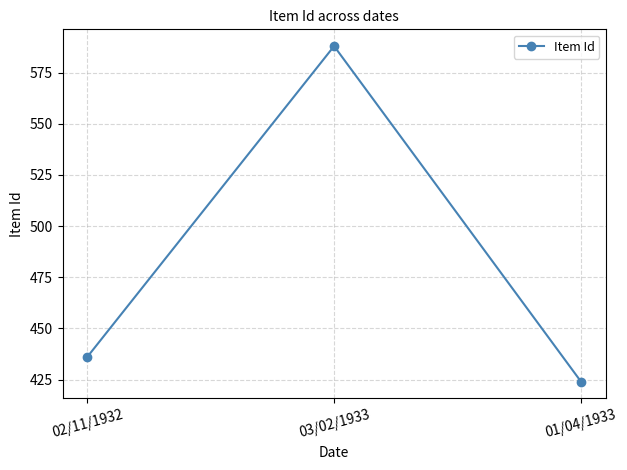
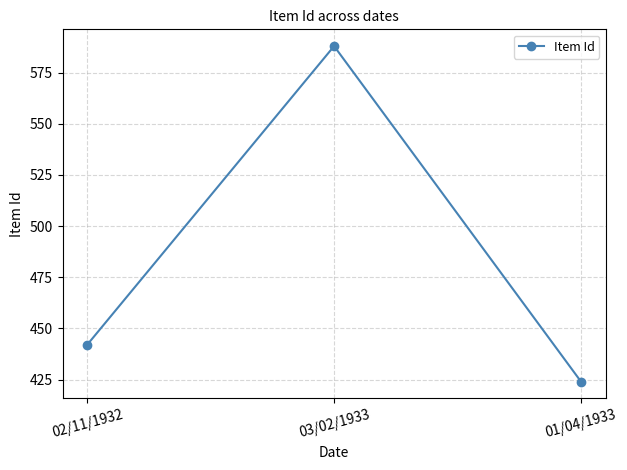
  {
-   "02/11/1932": 436,
+   "02/11/1932": 442,
    "03/02/1933": 588,
    "01/04/1933": 424
  }
